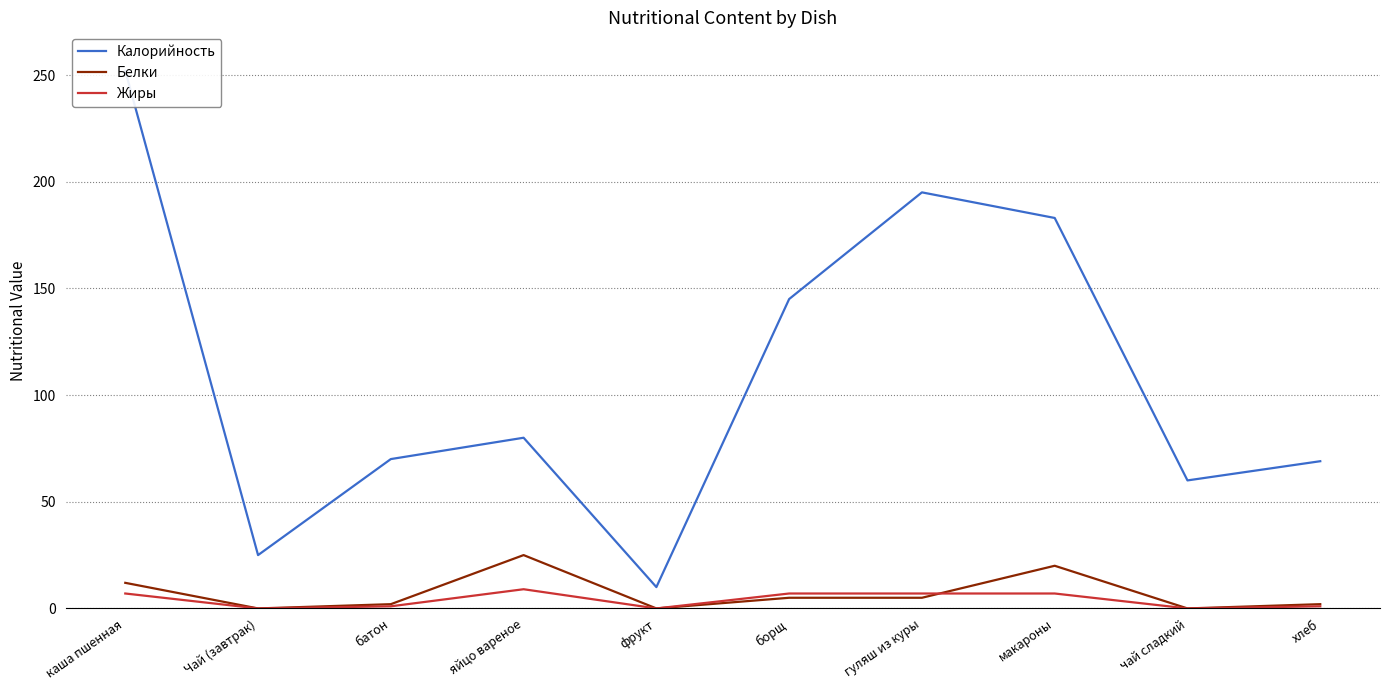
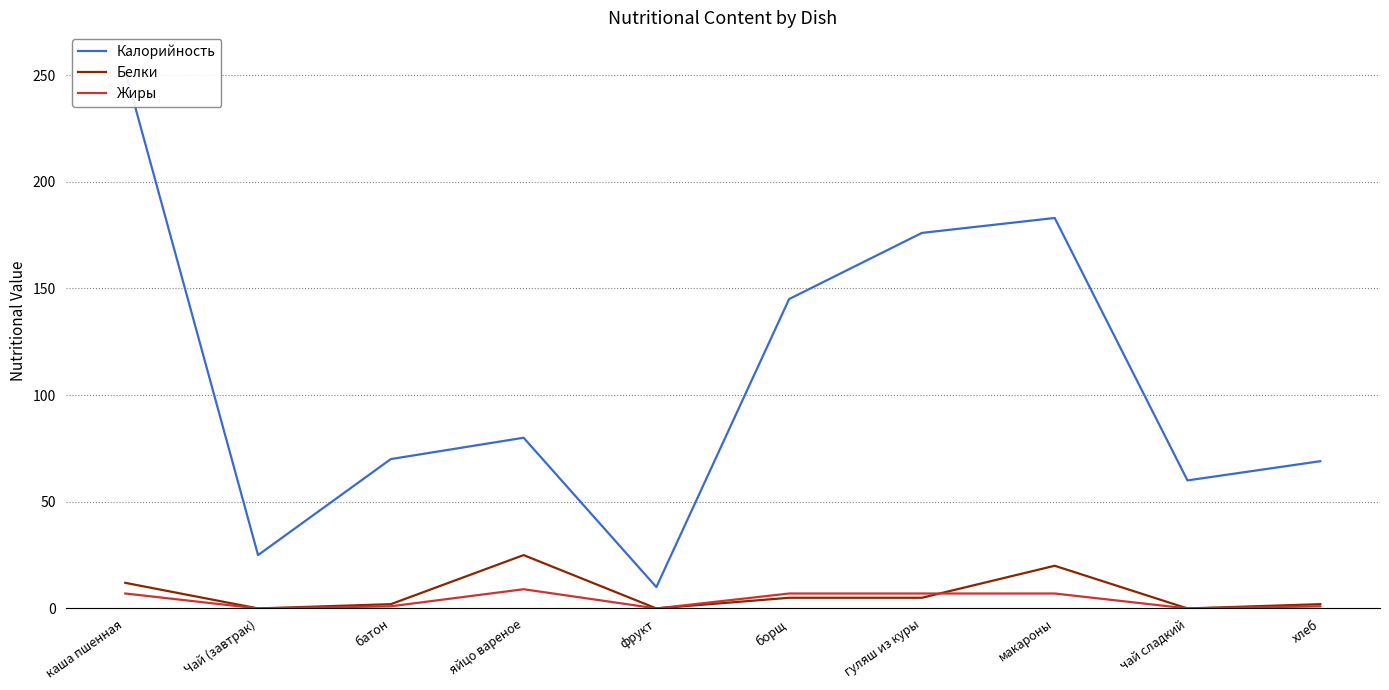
  {
    "Калорийность": {
      "Чай (завтрак)": 25,
      "батон": 70,
      "яйцо вареное": 80,
      "фрукт": 10,
      "борщ": 145,
-     "гуляш из куры": 195,
+     "гуляш из куры": 176,
      "макароны": 183,
      "чай сладкий": 60,
      "хлеб": 69
    },
    "Белки": {
      "каша пшенная": 12,
      "яйцо вареное": 25,
      "борщ": 5,
      "гуляш из куры": 5,
      "макароны": 20
    },
    "Жиры": {
      "каша пшенная": 7,
      "яйцо вареное": 9,
      "борщ": 7,
      "гуляш из куры": 7,
      "макароны": 7
    }
  }
